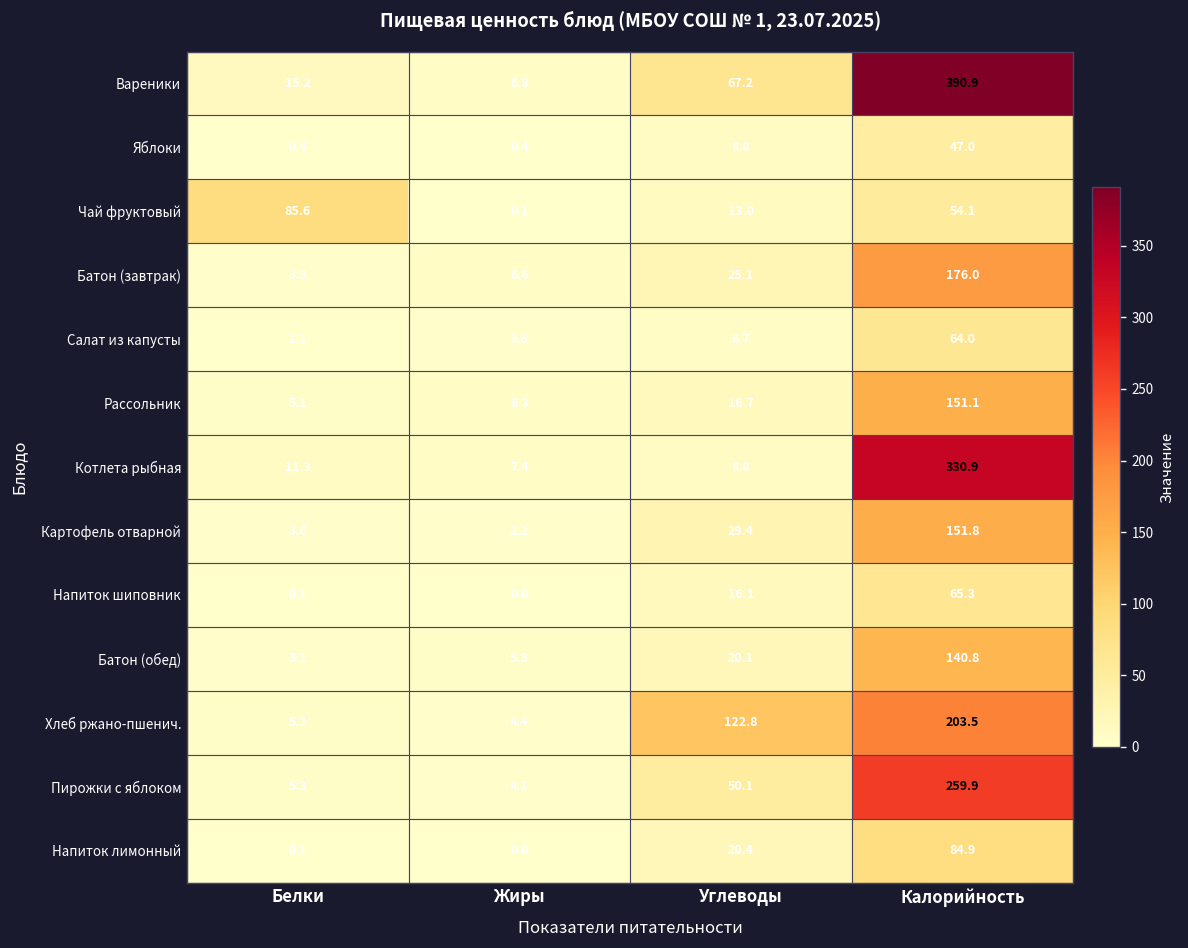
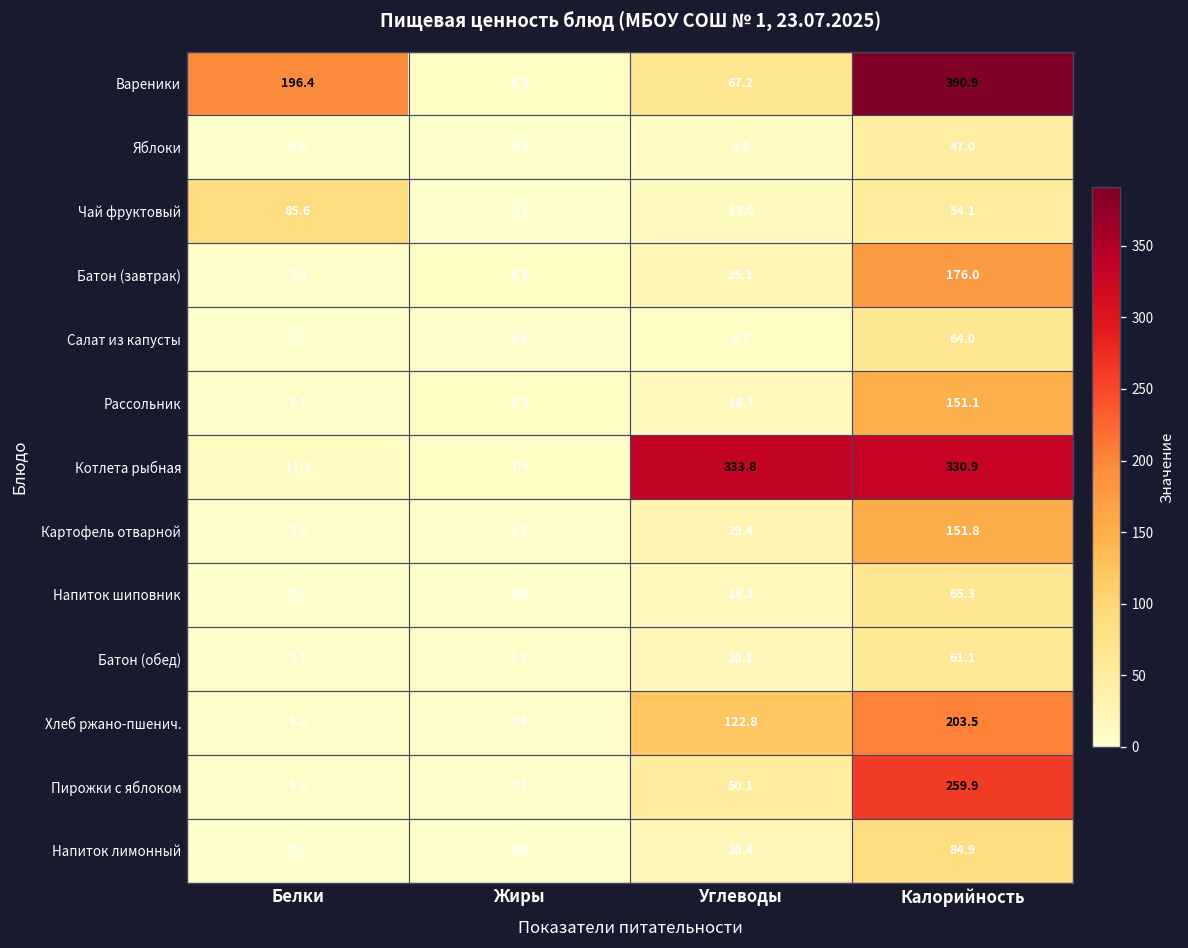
  {
    "Вареники": {
-     "Белки": 15.2,
+     "Белки": 196.4,
      "Жиры": 6.8,
      "Углеводы": 67.2,
      "Калорийность": 390.9
    },
    "Яблоки": {
      "Белки": 0.4,
      "Жиры": 0.4,
      "Углеводы": 9.8,
      "Калорийность": 47.0
    },
    "Чай фруктовый": {
      "Белки": 85.6,
      "Жиры": 0.1,
      "Углеводы": 13.0,
      "Калорийность": 54.1
    },
    "Батон (завтрак)": {
      "Белки": 3.9,
      "Жиры": 6.6,
      "Углеводы": 25.1,
      "Калорийность": 176.0
    },
    "Салат из капусты": {
      "Белки": 1.1,
      "Жиры": 3.6,
      "Углеводы": 6.7,
      "Калорийность": 64.0
    },
    "Рассольник": {
      "Белки": 5.1,
      "Жиры": 8.3,
      "Углеводы": 16.7,
      "Калорийность": 151.1
    },
    "Котлета рыбная": {
      "Белки": 11.3,
      "Жиры": 7.4,
-     "Углеводы": 9.8,
+     "Углеводы": 333.8,
      "Калорийность": 330.9
    },
    "Картофель отварной": {
      "Белки": 3.6,
      "Жиры": 2.2,
      "Углеводы": 29.4,
      "Калорийность": 151.8
    },
    "Напиток шиповник": {
      "Белки": 0.1,
      "Жиры": 0.0,
      "Углеводы": 16.1,
      "Калорийность": 65.3
    },
    "Батон (обед)": {
      "Белки": 3.1,
      "Жиры": 5.3,
      "Углеводы": 20.1,
-     "Калорийность": 140.8
+     "Калорийность": 61.1
    },
    "Хлеб ржано-пшенич.": {
      "Белки": 5.2,
      "Жиры": 4.4,
      "Углеводы": 122.8,
      "Калорийность": 203.5
    },
    "Пирожки с яблоком": {
      "Белки": 5.3,
      "Жиры": 4.1,
      "Углеводы": 50.1,
      "Калорийность": 259.9
    },
    "Напиток лимонный": {
      "Белки": 0.1,
      "Жиры": 0.0,
      "Углеводы": 20.4,
      "Калорийность": 84.9
    }
  }
